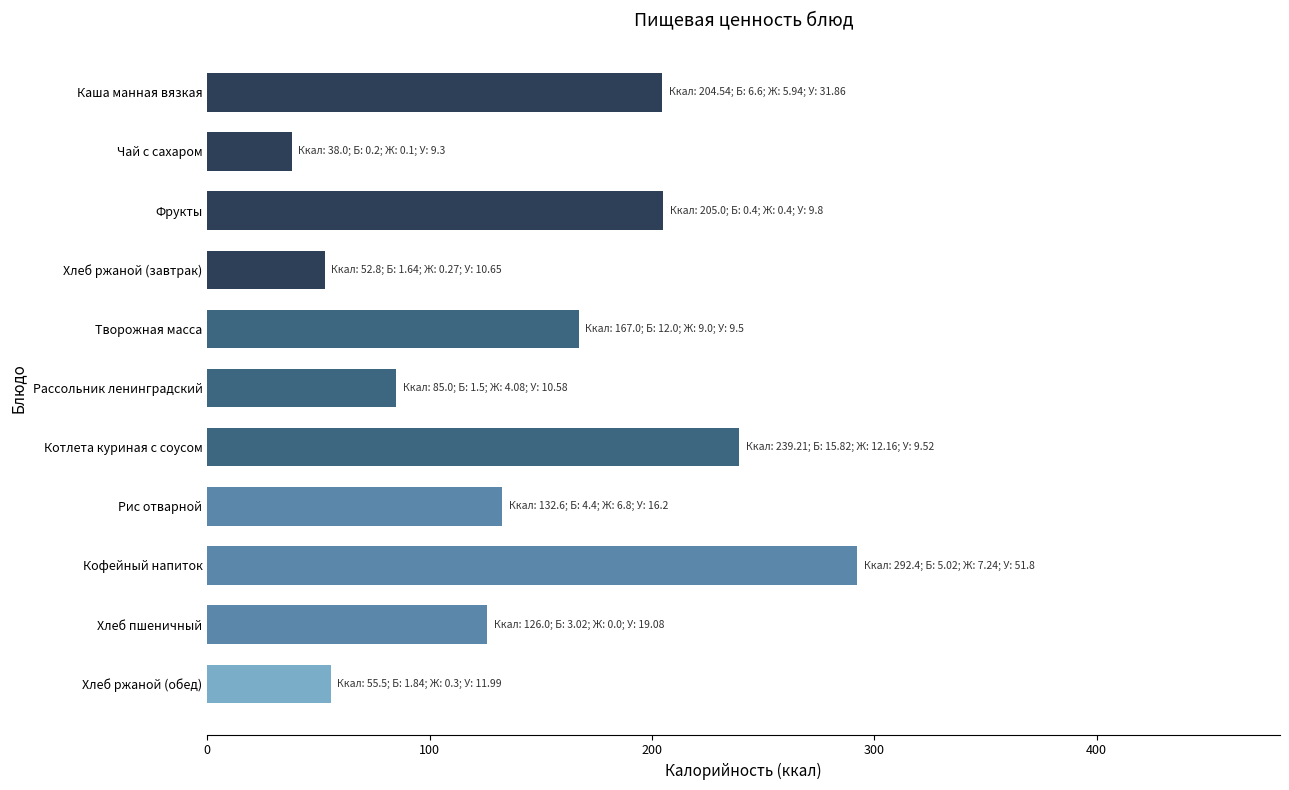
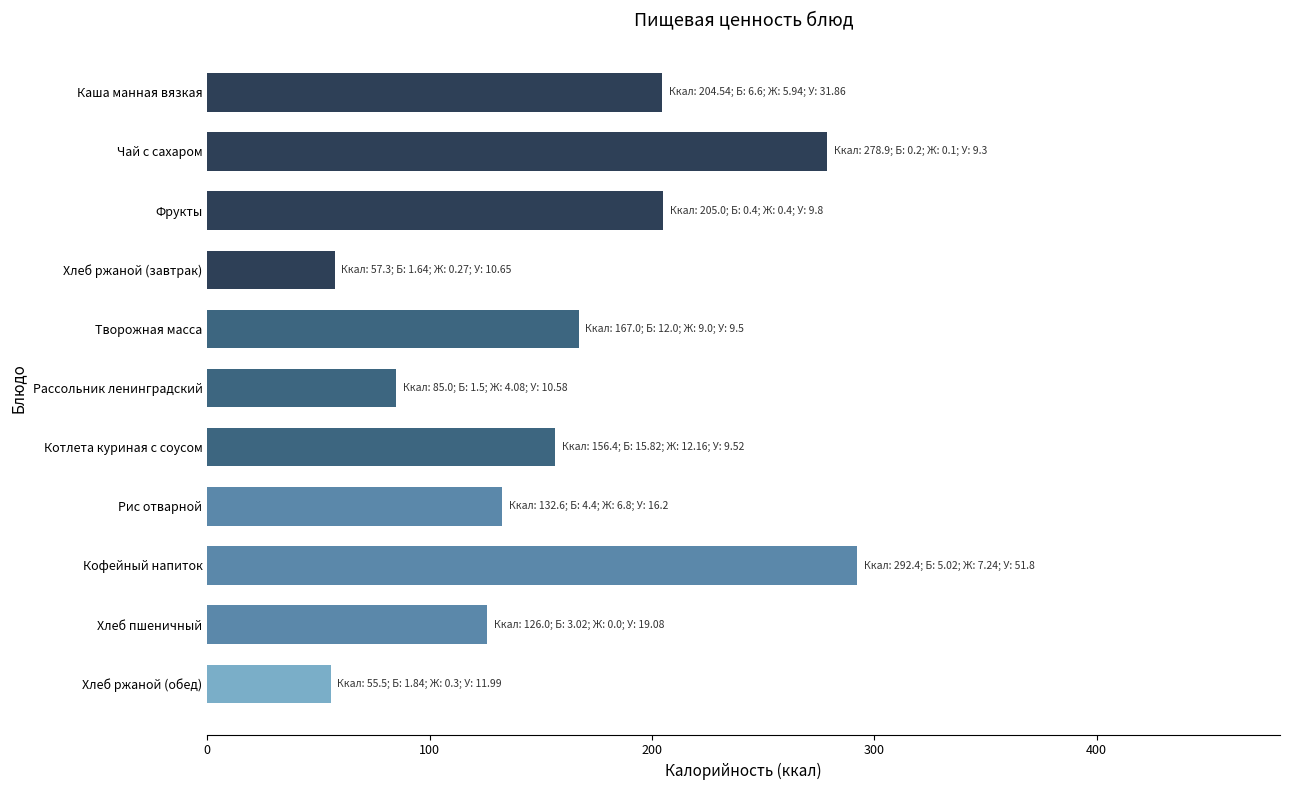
  {
    "Каша манная вязкая": "204.54;",
-   "Чай с сахаром": "38.0;",
+   "Чай с сахаром": "278.9;",
    "Фрукты": "205.0;",
-   "Хлеб ржаной (завтрак)": "52.8;",
+   "Хлеб ржаной (завтрак)": "57.3;",
    "Творожная масса": "167.0;",
    "Рассольник ленинградский": "85.0;",
-   "Котлета куриная с соусом": "239.21;",
+   "Котлета куриная с соусом": "156.4;",
    "Рис отварной": "132.6;",
    "Кофейный напиток": "292.4;",
    "Хлеб пшеничный": "126.0;",
    "Хлеб ржаной (обед)": "55.5;"
  }
